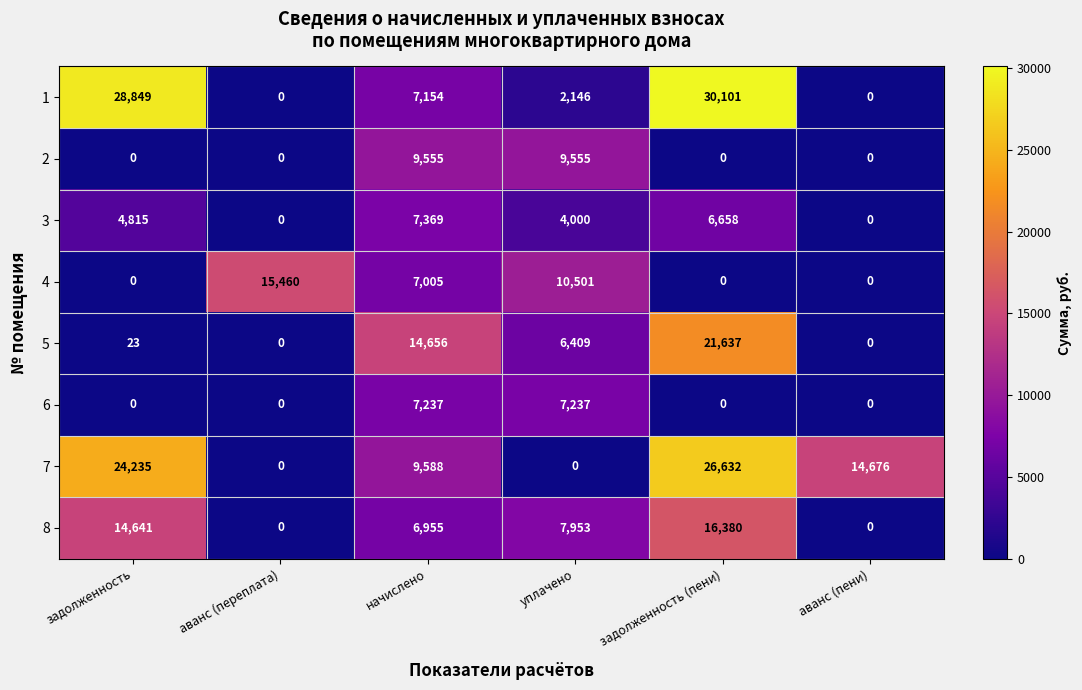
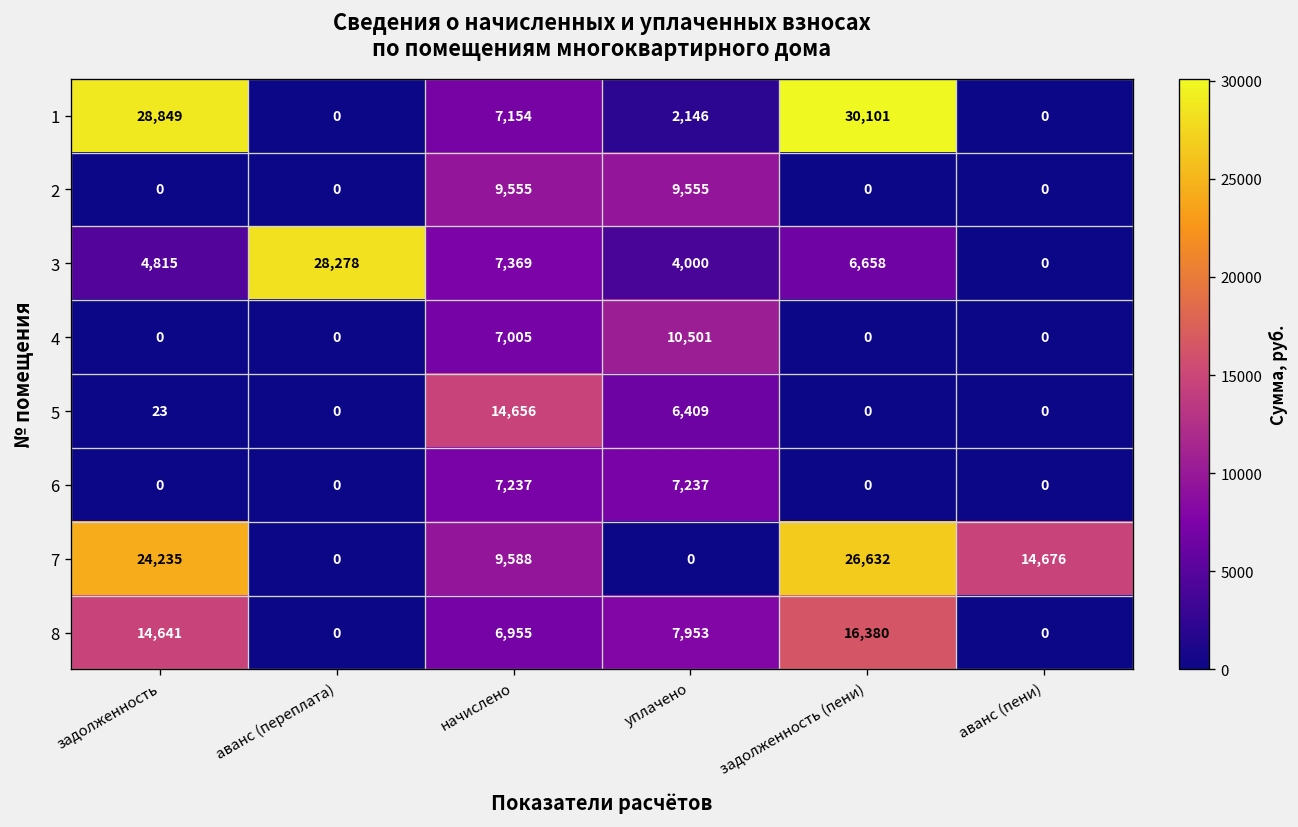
  {
    "1": {
      "задолженность": "28,849",
      "аванс (переплата)": "0",
      "начислено": "7,154",
      "уплачено": "2,146",
      "задолженность (пени)": "30,101",
      "аванс (пени)": "0"
    },
    "2": {
      "задолженность": "0",
      "аванс (переплата)": "0",
      "начислено": "9,555",
      "уплачено": "9,555",
      "задолженность (пени)": "0",
      "аванс (пени)": "0"
    },
    "3": {
      "задолженность": "4,815",
-     "аванс (переплата)": "0",
+     "аванс (переплата)": "28,278",
      "начислено": "7,369",
      "уплачено": "4,000",
      "задолженность (пени)": "6,658",
      "аванс (пени)": "0"
    },
    "4": {
      "задолженность": "0",
-     "аванс (переплата)": "15,460",
+     "аванс (переплата)": "0",
      "начислено": "7,005",
      "уплачено": "10,501",
      "задолженность (пени)": "0",
      "аванс (пени)": "0"
    },
    "5": {
      "задолженность": "23",
      "аванс (переплата)": "0",
      "начислено": "14,656",
      "уплачено": "6,409",
-     "задолженность (пени)": "21,637",
+     "задолженность (пени)": "0",
      "аванс (пени)": "0"
    },
    "6": {
      "задолженность": "0",
      "аванс (переплата)": "0",
      "начислено": "7,237",
      "уплачено": "7,237",
      "задолженность (пени)": "0",
      "аванс (пени)": "0"
    },
    "7": {
      "задолженность": "24,235",
      "аванс (переплата)": "0",
      "начислено": "9,588",
      "уплачено": "0",
      "задолженность (пени)": "26,632",
      "аванс (пени)": "14,676"
    },
    "8": {
      "задолженность": "14,641",
      "аванс (переплата)": "0",
      "начислено": "6,955",
      "уплачено": "7,953",
      "задолженность (пени)": "16,380",
      "аванс (пени)": "0"
    }
  }
